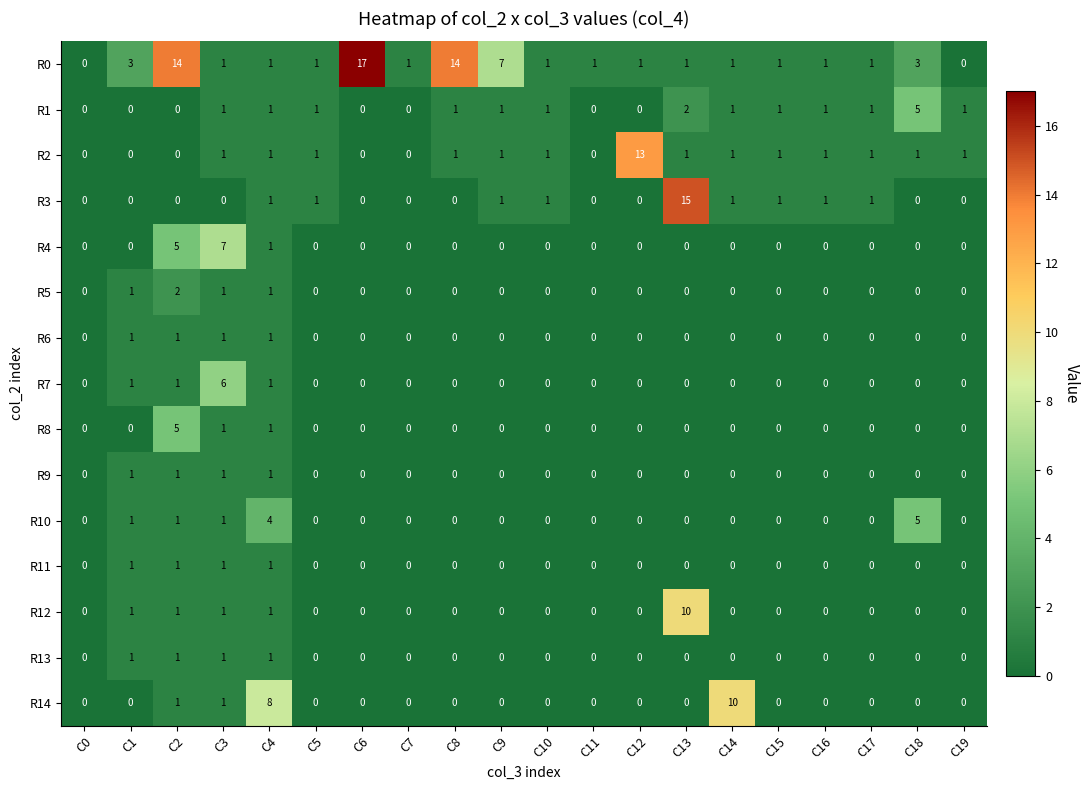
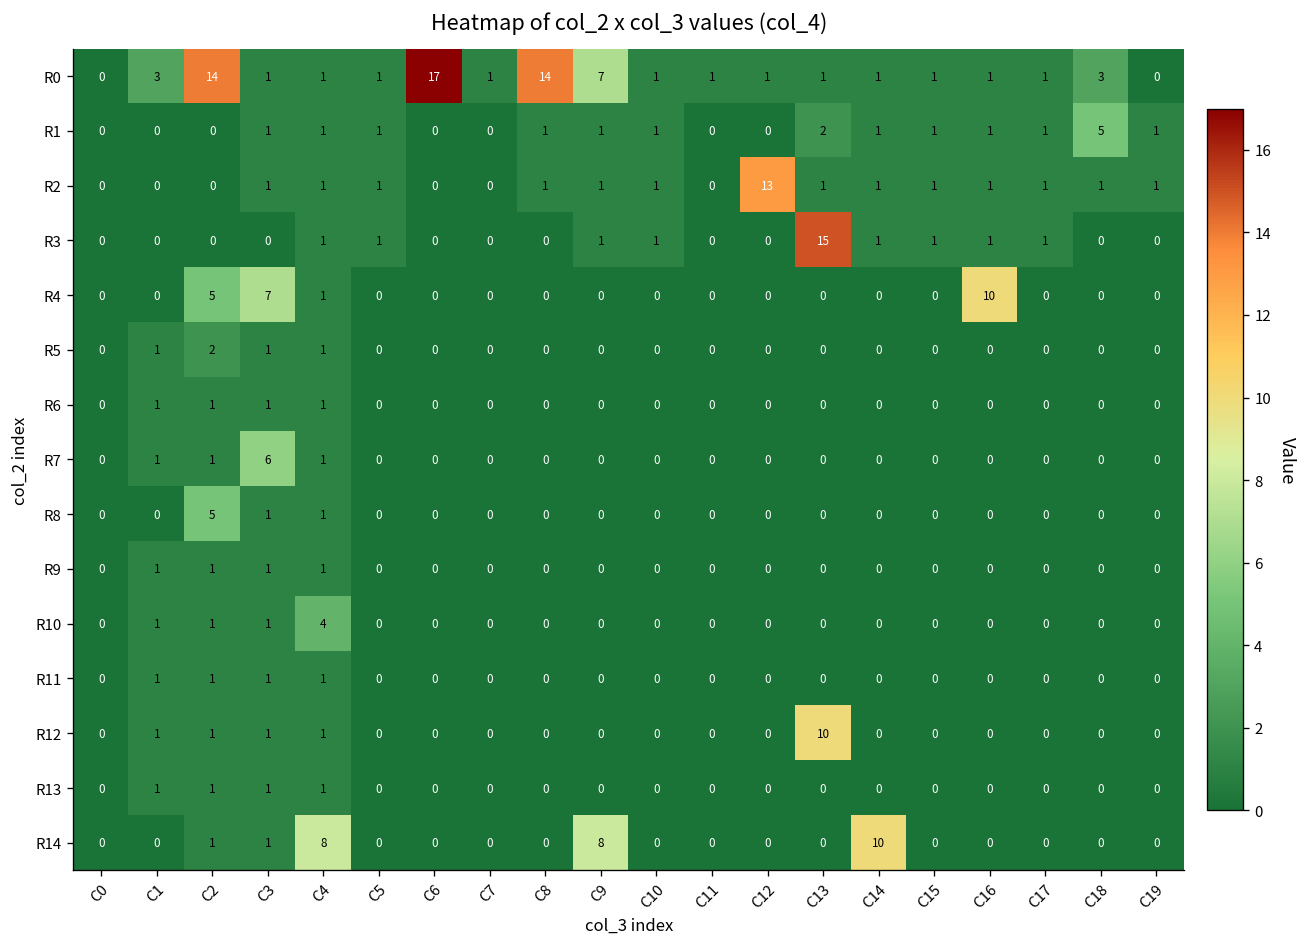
  {
    "R4": {
      "C0": 0,
      "C1": 0,
      "C2": 5,
      "C3": 7,
      "C4": 1,
      "C5": 0,
      "C6": 0,
      "C7": 0,
      "C8": 0,
      "C9": 0,
      "C10": 0,
      "C11": 0,
      "C12": 0,
      "C13": 0,
      "C14": 0,
      "C15": 0,
-     "C16": 0,
+     "C16": 10,
      "C17": 0,
      "C18": 0,
      "C19": 0
    },
    "R10": {
      "C0": 0,
      "C1": 1,
      "C2": 1,
      "C3": 1,
      "C4": 4,
      "C5": 0,
      "C6": 0,
      "C7": 0,
      "C8": 0,
      "C9": 0,
      "C10": 0,
      "C11": 0,
      "C12": 0,
      "C13": 0,
      "C14": 0,
      "C15": 0,
      "C16": 0,
      "C17": 0,
-     "C18": 5,
+     "C18": 0,
      "C19": 0
    },
    "R14": {
      "C0": 0,
      "C1": 0,
      "C2": 1,
      "C3": 1,
      "C4": 8,
      "C5": 0,
      "C6": 0,
      "C7": 0,
      "C8": 0,
-     "C9": 0,
+     "C9": 8,
      "C10": 0,
      "C11": 0,
      "C12": 0,
      "C13": 0,
      "C14": 10,
      "C15": 0,
      "C16": 0,
      "C17": 0,
      "C18": 0,
      "C19": 0
    }
  }
